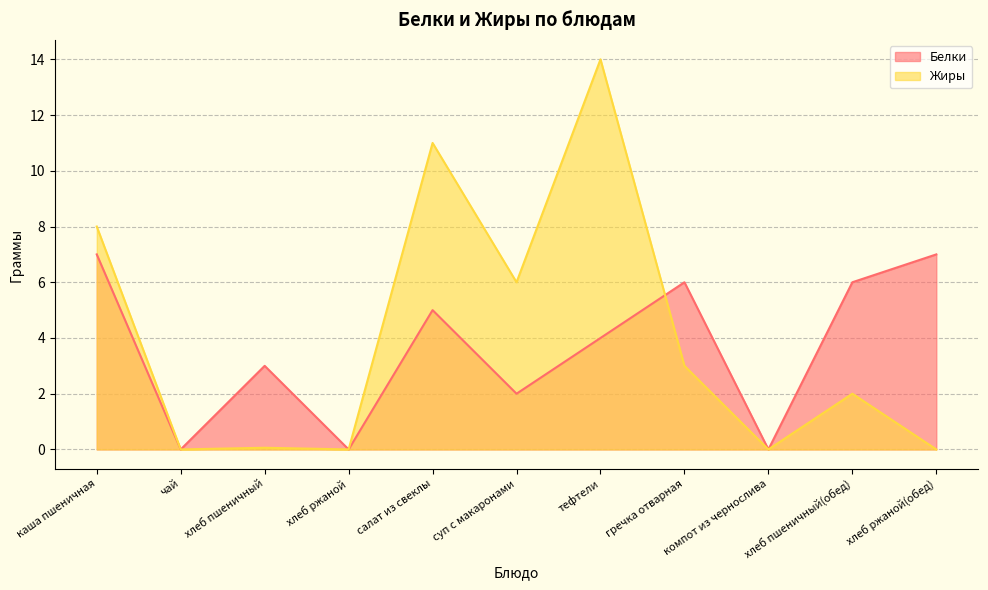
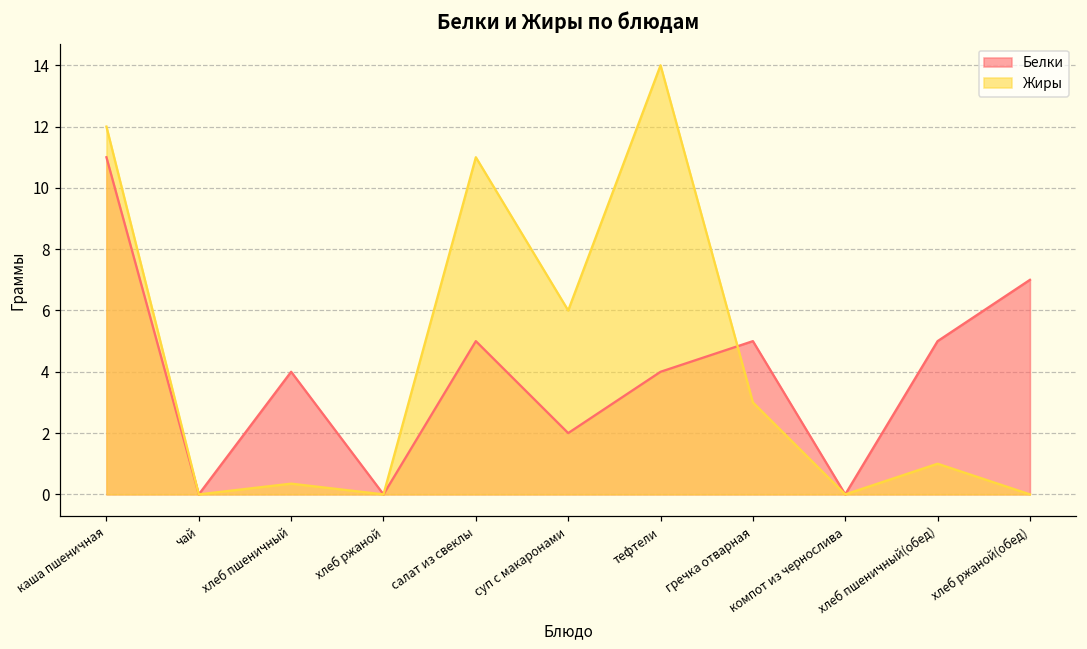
  {
    "Белки": {
-     "каша пшеничная": 7,
-     "хлеб пшеничный": 3,
+     "каша пшеничная": 11,
+     "хлеб пшеничный": 4,
      "салат из свеклы": 5,
      "суп с макаронами": 2,
      "тефтели": 4,
-     "гречка отварная": 6,
-     "хлеб пшеничный(обед)": 6,
+     "гречка отварная": 5,
+     "хлеб пшеничный(обед)": 5,
      "хлеб ржаной(обед)": 7
    },
    "Жиры": {
-     "каша пшеничная": 8,
-     "хлеб пшеничный": 0.1,
+     "каша пшеничная": 12,
+     "хлеб пшеничный": 0.4,
      "салат из свеклы": 11.0,
      "суп с макаронами": 6.0,
      "тефтели": 14.0,
      "гречка отварная": 3.0,
-     "хлеб пшеничный(обед)": 2,
+     "хлеб пшеничный(обед)": 1,
      "хлеб ржаной(обед)": 0.0
    }
  }
